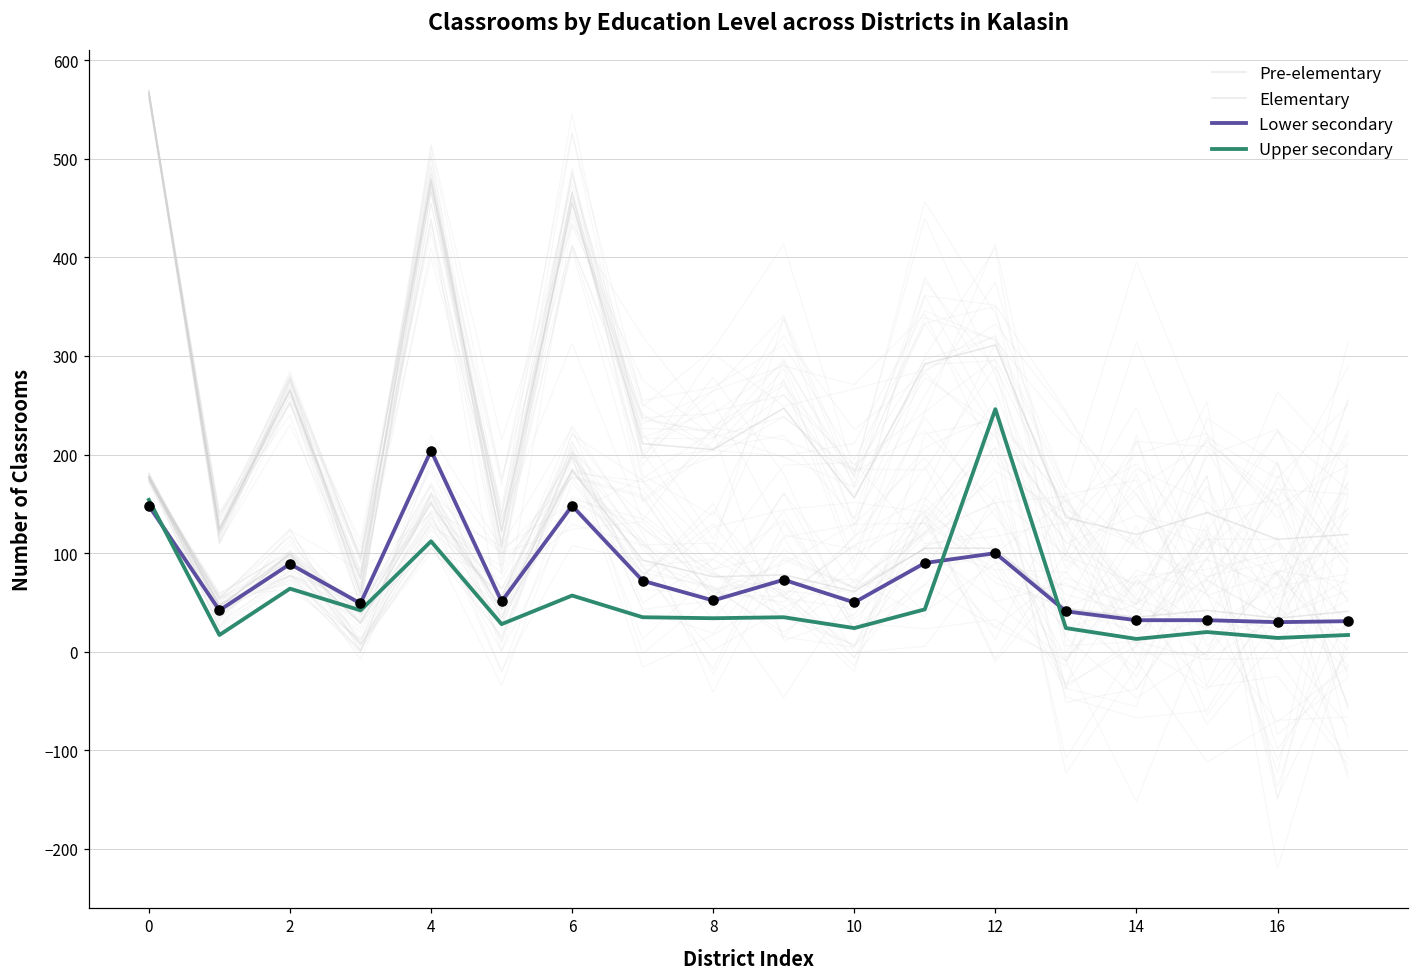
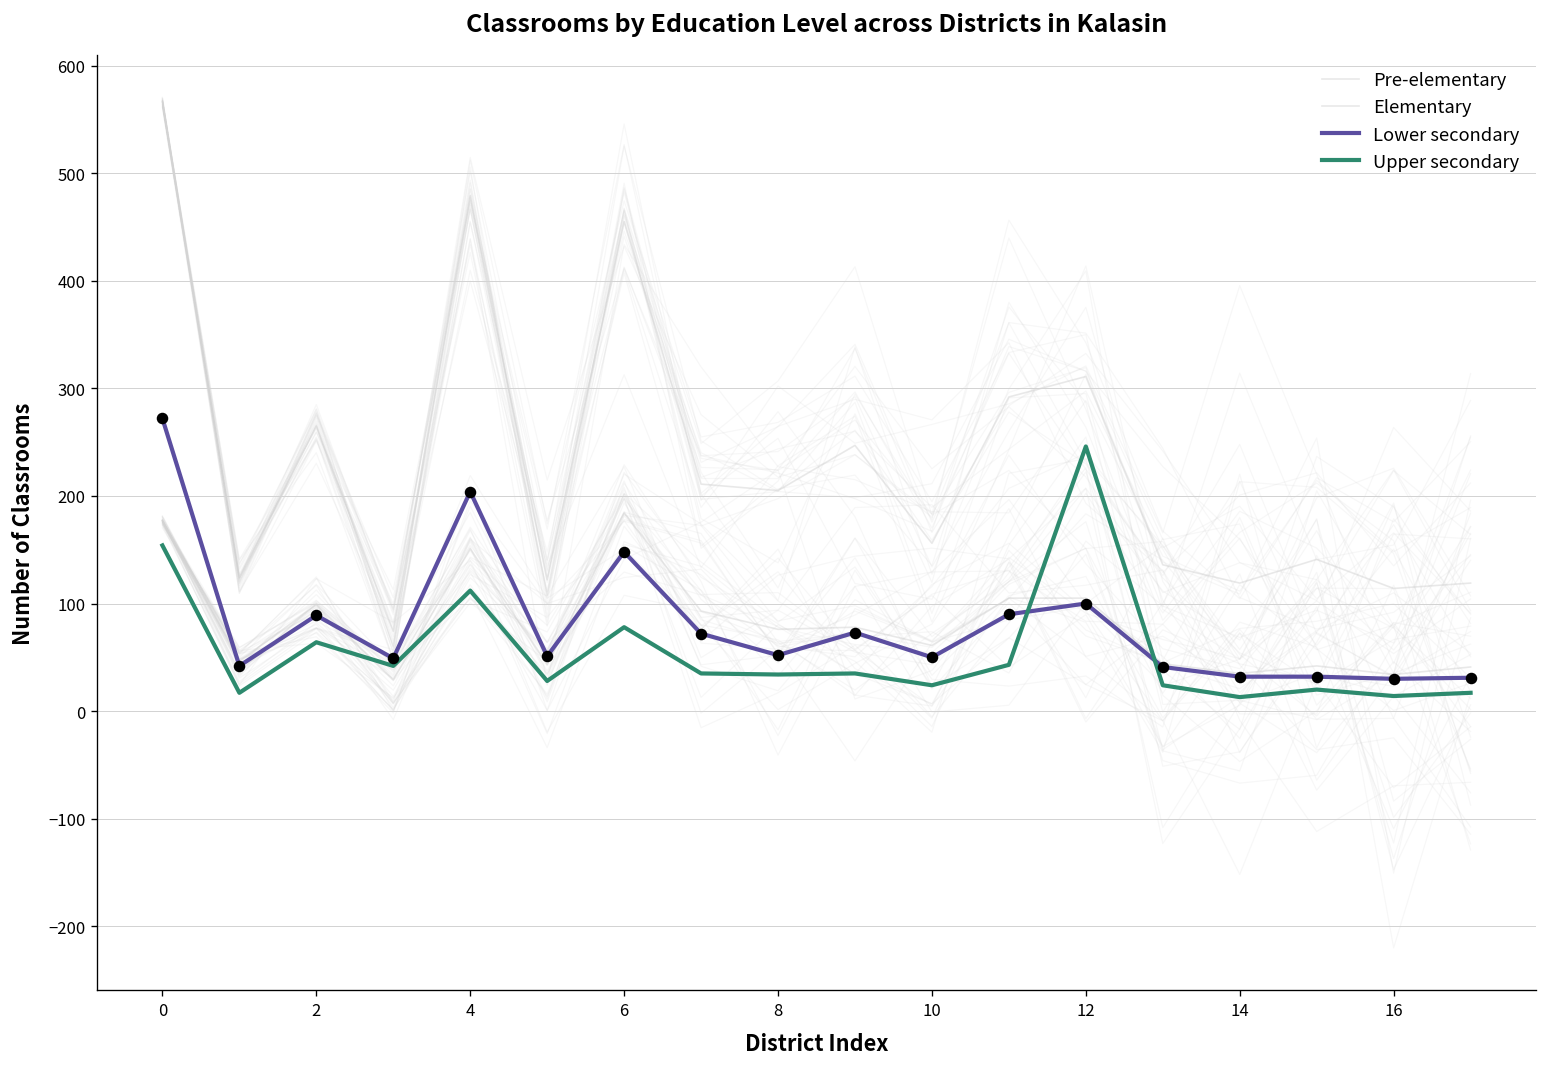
  {
    "Lower secondary": {
-     "0": 150,
+     "0": 270,
      "4": 200,
      "10": 50,
      "14": 30
    },
    "Upper secondary": {
      "0": 150,
-     "6": 60,
+     "6": 80,
      "12": 250
    }
  }
